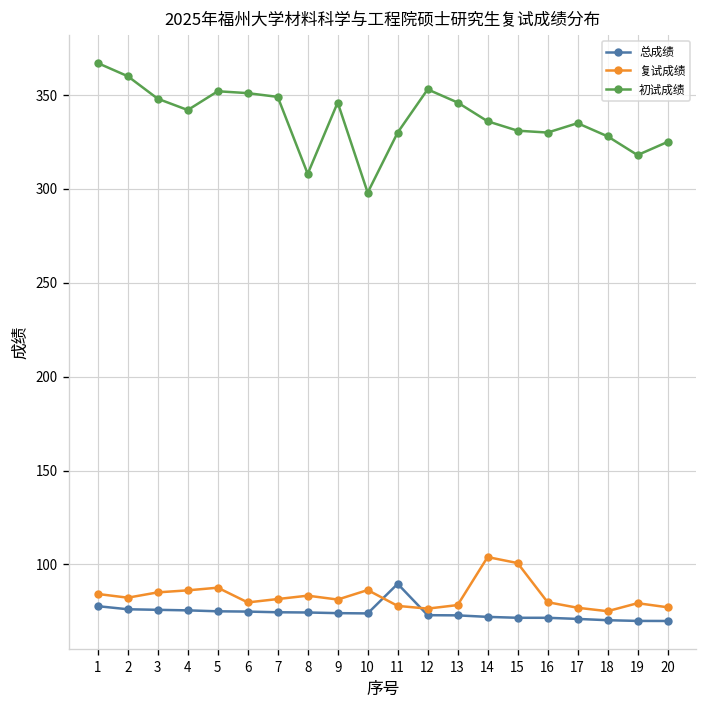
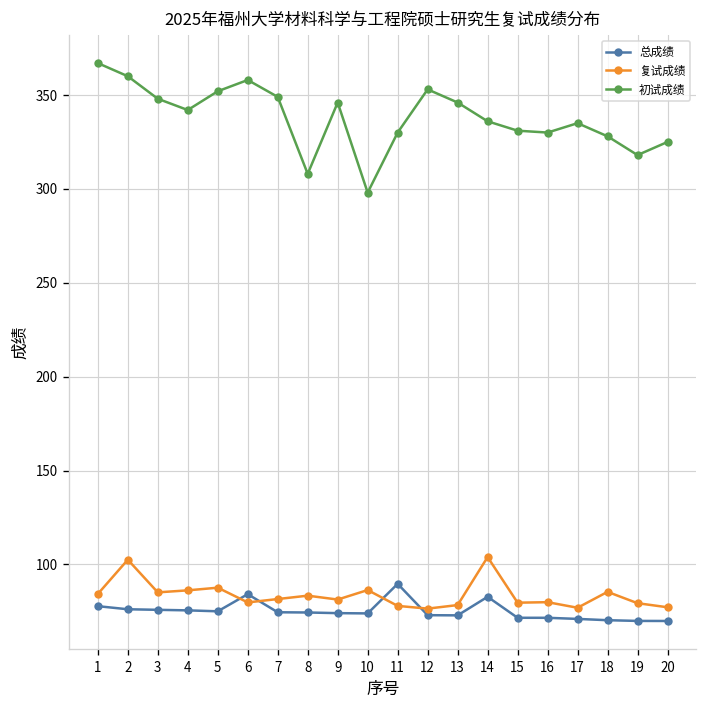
  {
    "总成绩": {
      "1": 78,
      "2": 76,
      "3": 76,
      "4": 76,
      "5": 75,
-     "6": 75,
+     "6": 84,
      "7": 75,
      "8": 74,
      "9": 74,
      "10": 74,
      "11": 90,
      "12": 73,
      "13": 73,
-     "14": 72,
+     "14": 83,
      "15": 72,
      "16": 72,
      "17": 71,
      "18": 70,
      "19": 70,
      "20": 70
    },
    "复试成绩": {
      "1": 84,
-     "2": 82,
+     "2": 102,
      "3": 85,
      "4": 86,
      "5": 88,
      "6": 80,
      "7": 82,
      "8": 83,
      "9": 81,
      "10": 86,
      "11": 78,
      "12": 76,
      "13": 78,
      "14": 104,
-     "15": 101,
+     "15": 80,
      "16": 80,
      "17": 77,
-     "18": 75,
+     "18": 85,
      "19": 79,
      "20": 77
    },
    "初试成绩": {
      "1": 367,
      "2": 360,
      "3": 348,
      "4": 342,
      "5": 352,
-     "6": 351,
+     "6": 358,
      "7": 349,
      "8": 308,
      "9": 346,
      "10": 298,
      "11": 330,
      "12": 353,
      "13": 346,
      "14": 336,
      "15": 331,
      "16": 330,
      "17": 335,
      "18": 328,
      "19": 318,
      "20": 325
    }
  }
